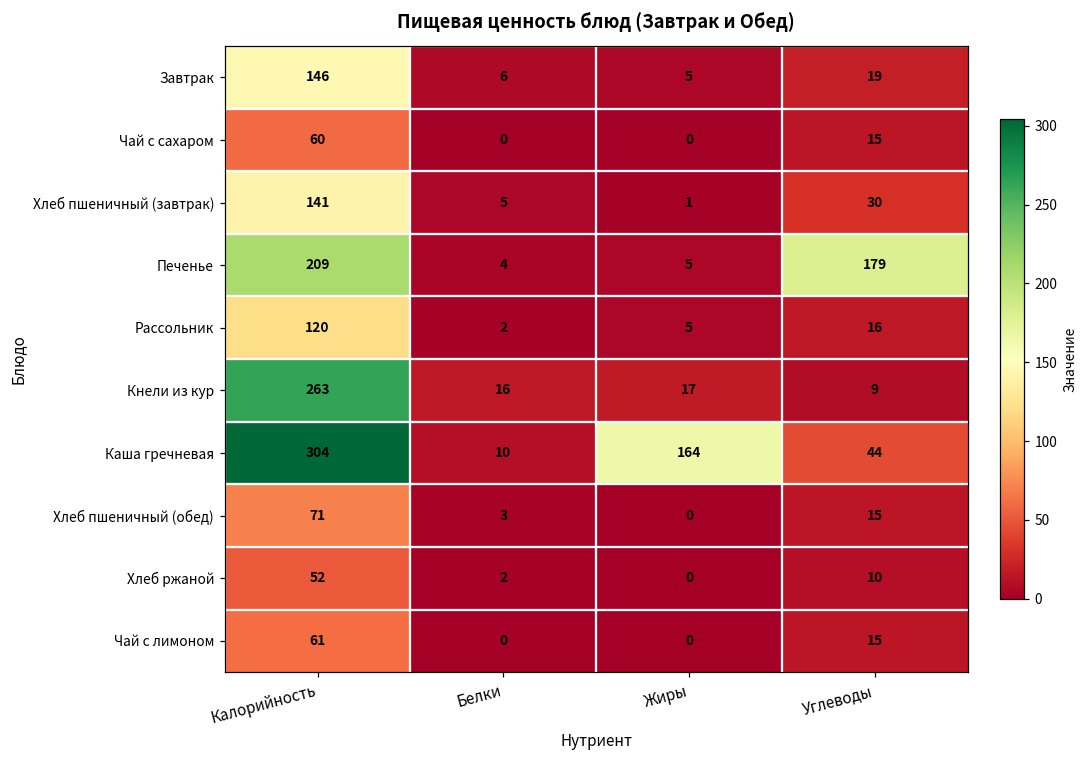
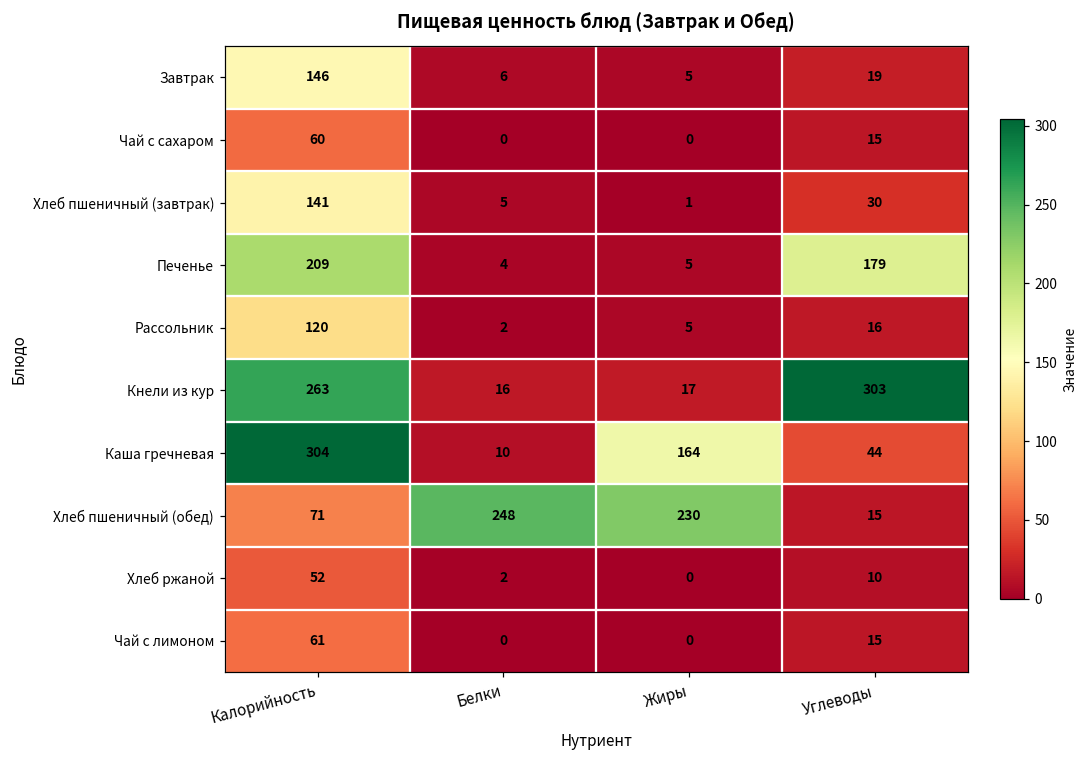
  {
    "Завтрак": {
      "Калорийность": 146,
      "Белки": 6,
      "Жиры": 5,
      "Углеводы": 19
    },
    "Чай с сахаром": {
      "Калорийность": 60,
      "Белки": 0,
      "Жиры": 0,
      "Углеводы": 15
    },
    "Хлеб пшеничный (завтрак)": {
      "Калорийность": 141,
      "Белки": 5,
      "Жиры": 1,
      "Углеводы": 30
    },
    "Печенье": {
      "Калорийность": 209,
      "Белки": 4,
      "Жиры": 5,
      "Углеводы": 179
    },
    "Рассольник": {
      "Калорийность": 120,
      "Белки": 2,
      "Жиры": 5,
      "Углеводы": 16
    },
    "Кнели из кур": {
      "Калорийность": 263,
      "Белки": 16,
      "Жиры": 17,
-     "Углеводы": 9
+     "Углеводы": 303
    },
    "Каша гречневая": {
      "Калорийность": 304,
      "Белки": 10,
      "Жиры": 164,
      "Углеводы": 44
    },
    "Хлеб пшеничный (обед)": {
      "Калорийность": 71,
-     "Белки": 3,
-     "Жиры": 0,
+     "Белки": 248,
+     "Жиры": 230,
      "Углеводы": 15
    },
    "Хлеб ржаной": {
      "Калорийность": 52,
      "Белки": 2,
      "Жиры": 0,
      "Углеводы": 10
    },
    "Чай с лимоном": {
      "Калорийность": 61,
      "Белки": 0,
      "Жиры": 0,
      "Углеводы": 15
    }
  }
